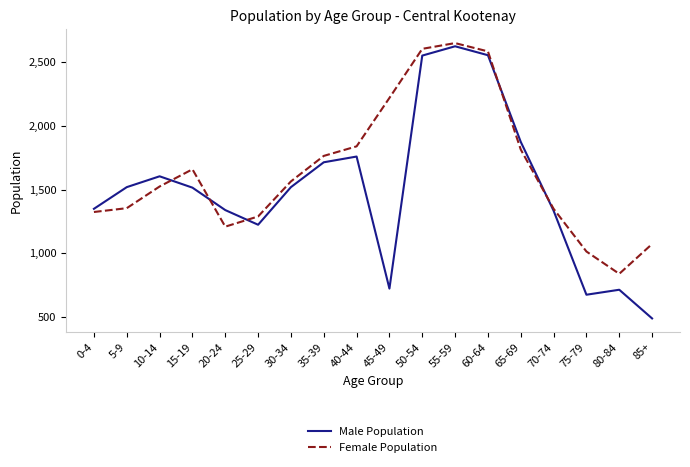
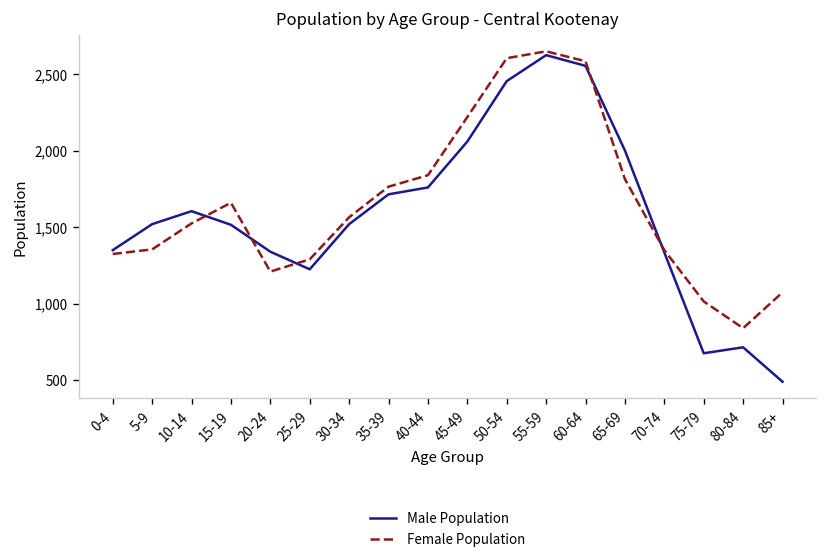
  {
    "Male Population": {
      "0-4": "1,350",
      "5-9": "1,520",
      "10-14": "1,610",
      "15-19": "1,520",
      "20-24": "1,340",
      "25-29": "1,230",
      "30-34": "1,520",
      "35-39": "1,720",
      "40-44": "1,760",
-     "45-49": "720",
-     "50-54": "2,550",
+     "45-49": "2,060",
+     "50-54": "2,460",
      "55-59": "2,630",
      "60-64": "2,560",
-     "65-69": "1,880",
+     "65-69": "2,000",
      "75-79": "680",
      "80-84": "720",
      "85+": "490"
    },
    "Female Population": {
      "0-4": "1,330",
      "5-9": "1,360",
      "10-14": "1,530",
      "15-19": "1,660",
      "20-24": "1,210",
      "25-29": "1,290",
      "30-34": "1,570",
      "35-39": "1,770",
      "40-44": "1,840",
      "45-49": "2,220",
      "50-54": "2,610",
      "55-59": "2,650",
      "60-64": "2,590",
      "65-69": "1,820",
      "75-79": "1,020",
      "80-84": "840",
      "85+": "1,070"
    }
  }
